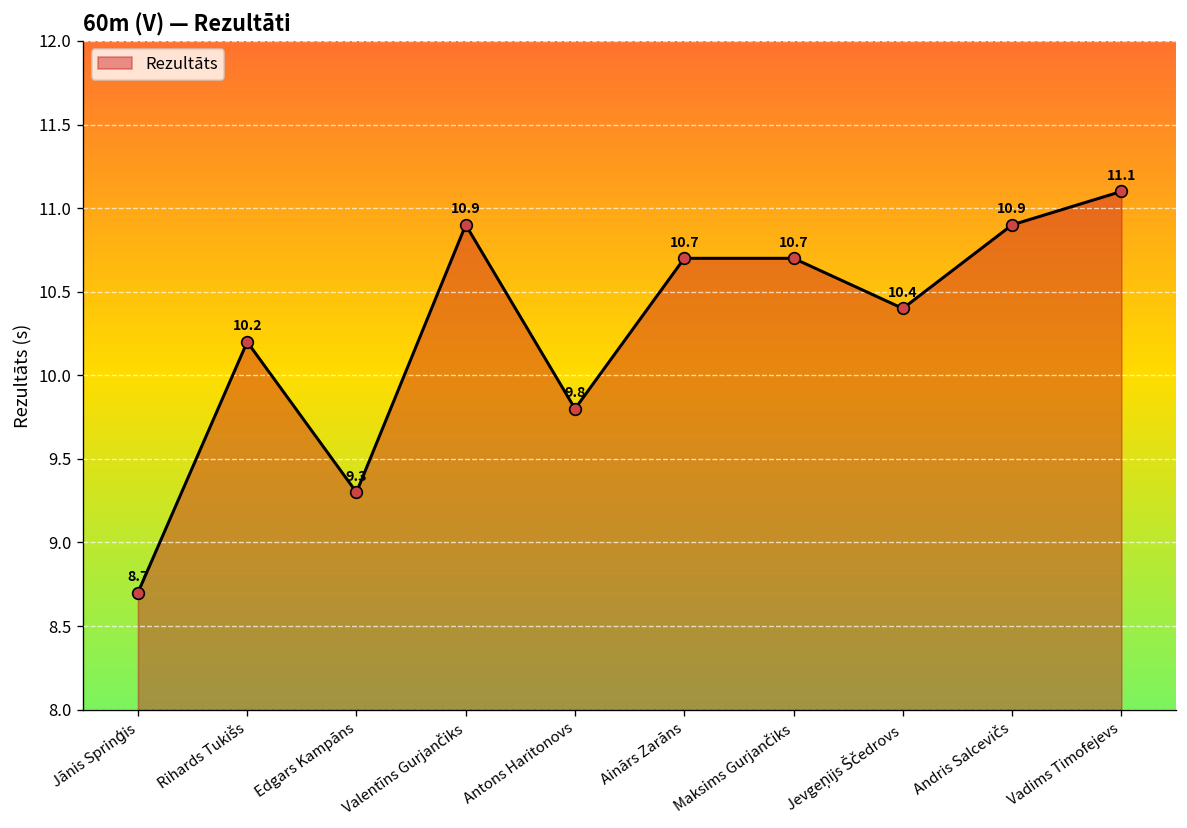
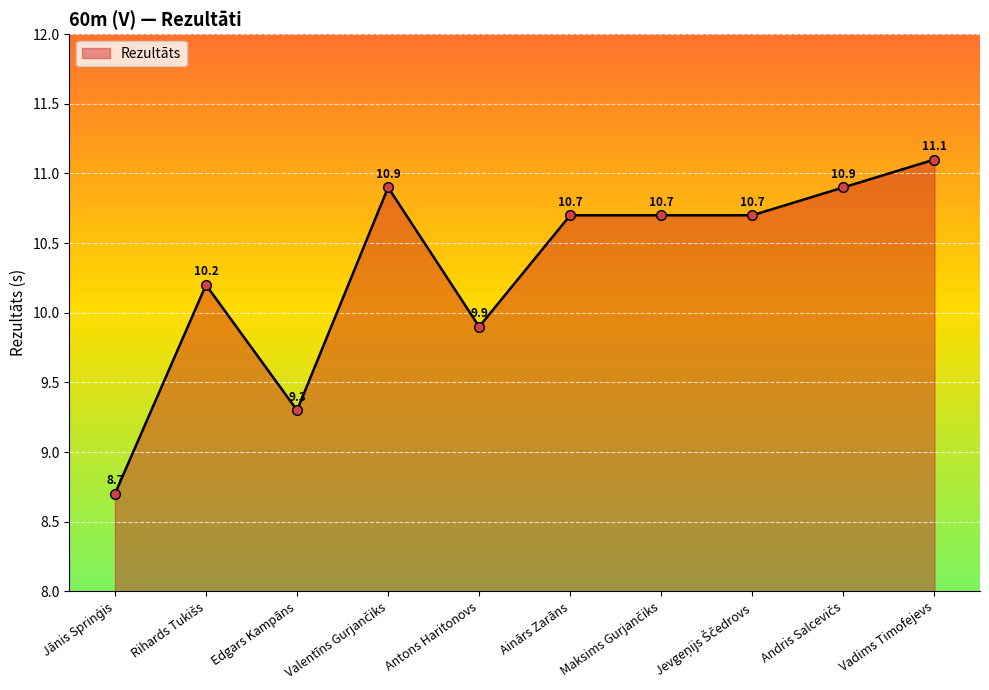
  {
    "Jānis Sprinģis": 8.7,
    "Rihards Tukišs": 10.2,
    "Edgars Kampāns": 9.3,
    "Valentīns Gurjančiks": 10.9,
-   "Antons Haritonovs": 9.8,
+   "Antons Haritonovs": 9.9,
    "Ainārs Zarāns": 10.7,
    "Maksims Gurjančiks": 10.7,
-   "Jevgeņijs Ščedrovs": 10.4,
+   "Jevgeņijs Ščedrovs": 10.7,
    "Andris Salcevičs": 10.9,
    "Vadims Timofejevs": 11.1
  }
